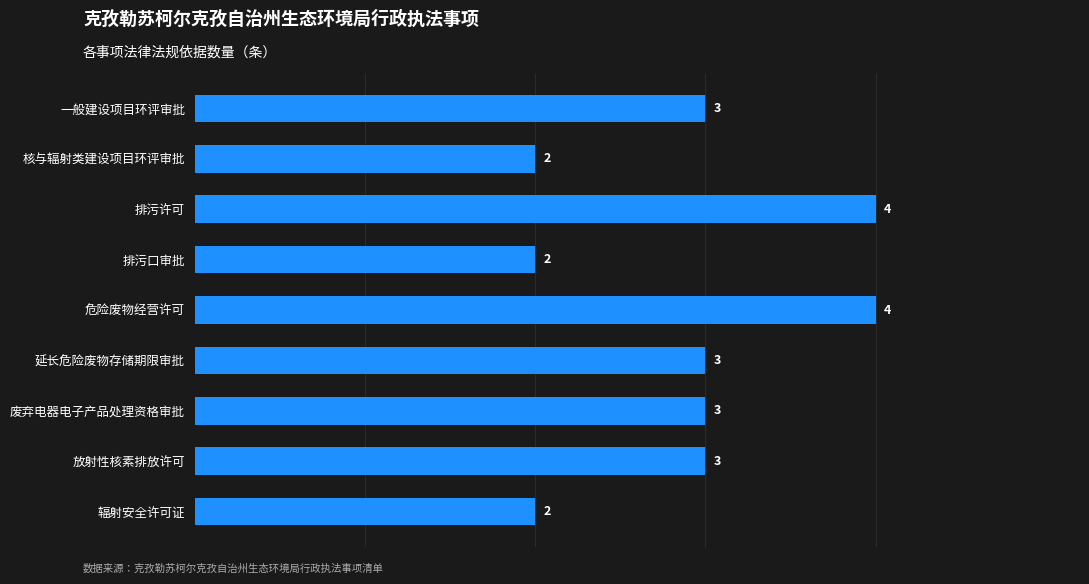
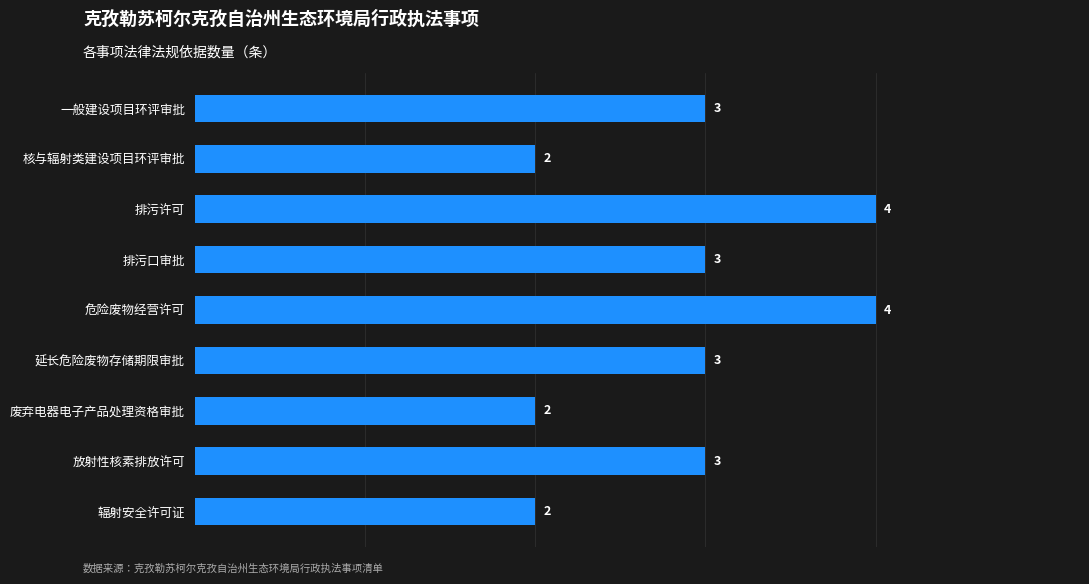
  {
    "一般建设项目环评审批": 3,
    "核与辐射类建设项目环评审批": 2,
    "排污许可": 4,
-   "排污口审批": 2,
+   "排污口审批": 3,
    "危险废物经营许可": 4,
    "延长危险废物存储期限审批": 3,
-   "废弃电器电子产品处理资格审批": 3,
+   "废弃电器电子产品处理资格审批": 2,
    "放射性核素排放许可": 3,
    "辐射安全许可证": 2
  }
